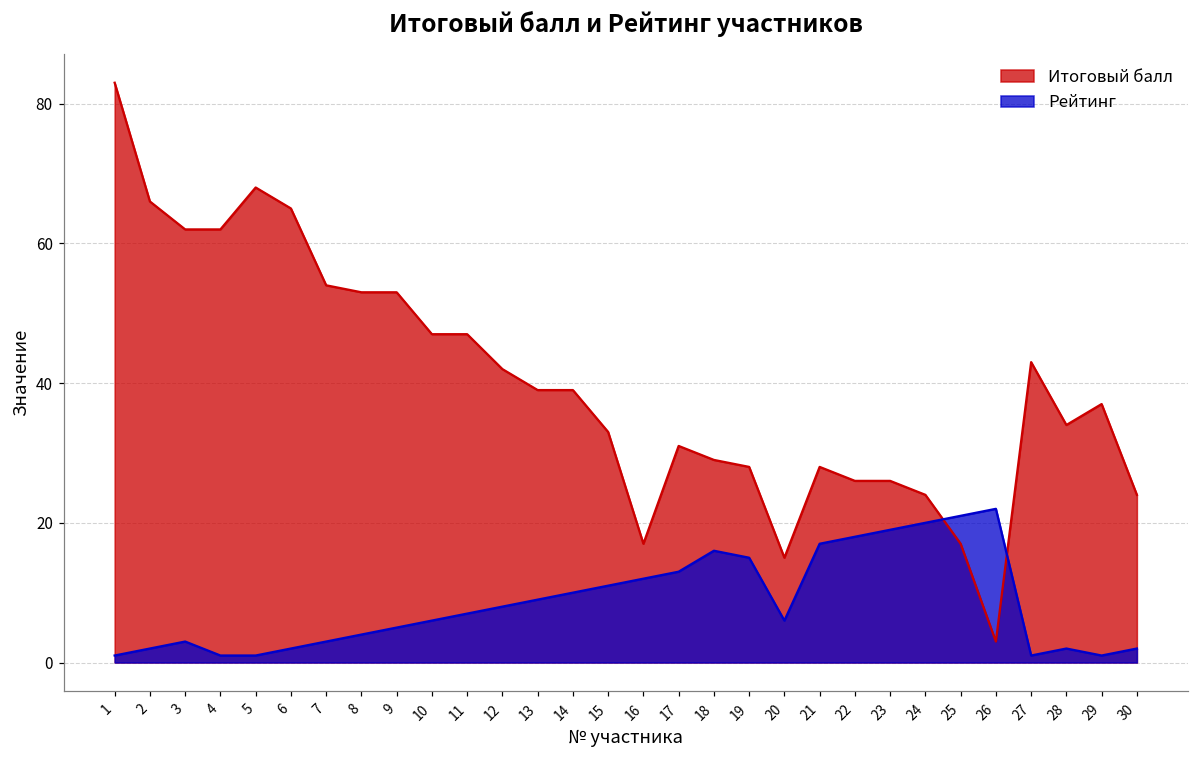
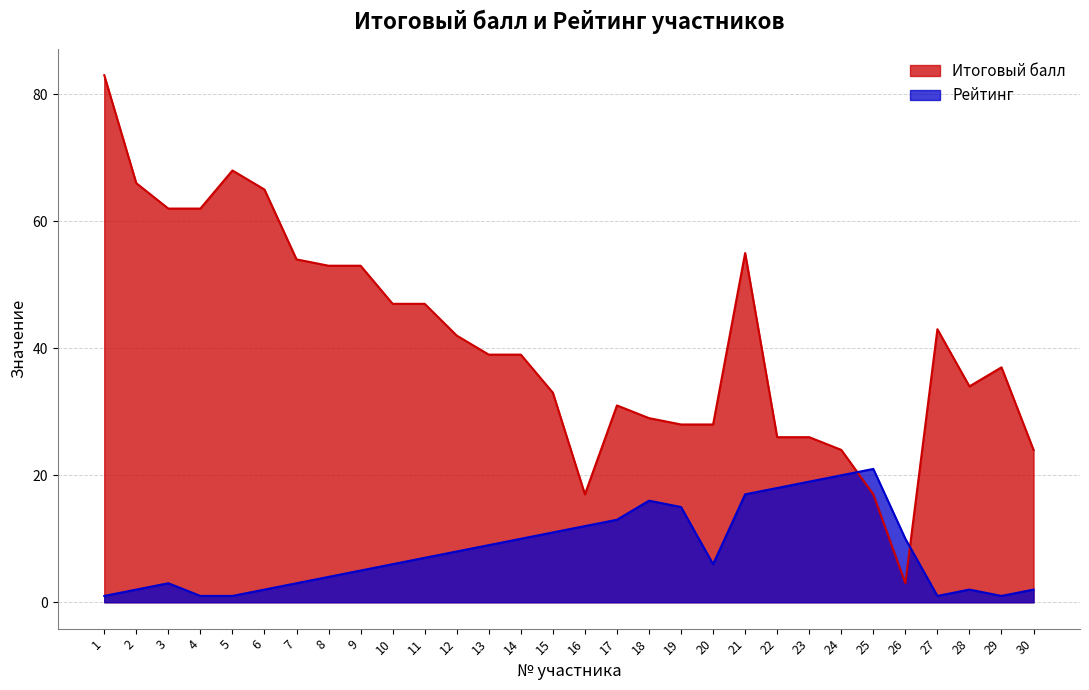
  {
    "Итоговый балл": {
      "1": 83,
      "2": 66,
      "3": 62,
      "4": 62,
      "5": 68,
      "6": 65,
      "7": 54,
      "8": 53,
      "9": 53,
      "10": 47,
      "11": 47,
      "12": 42,
      "13": 39,
      "14": 39,
      "15": 33,
      "16": 17,
      "17": 31,
      "18": 29,
      "19": 28,
-     "20": 15,
-     "21": 28,
+     "20": 28,
+     "21": 55,
      "22": 26,
      "23": 26,
      "24": 24,
      "25": 17,
      "26": 3,
      "27": 43,
      "28": 34,
      "29": 37,
      "30": 24
    },
    "Рейтинг": {
      "1": 1,
      "2": 2,
      "3": 3,
      "4": 1,
      "5": 1,
      "6": 2,
      "7": 3,
      "8": 4,
      "9": 5,
      "10": 6,
      "11": 7,
      "12": 8,
      "13": 9,
      "14": 10,
      "15": 11,
      "16": 12,
      "17": 13,
      "18": 16,
      "19": 15,
      "20": 6,
      "21": 17,
      "22": 18,
      "23": 19,
      "24": 20,
      "25": 21,
-     "26": 22,
+     "26": 10,
      "27": 1,
      "28": 2,
      "29": 1,
      "30": 2
    }
  }
